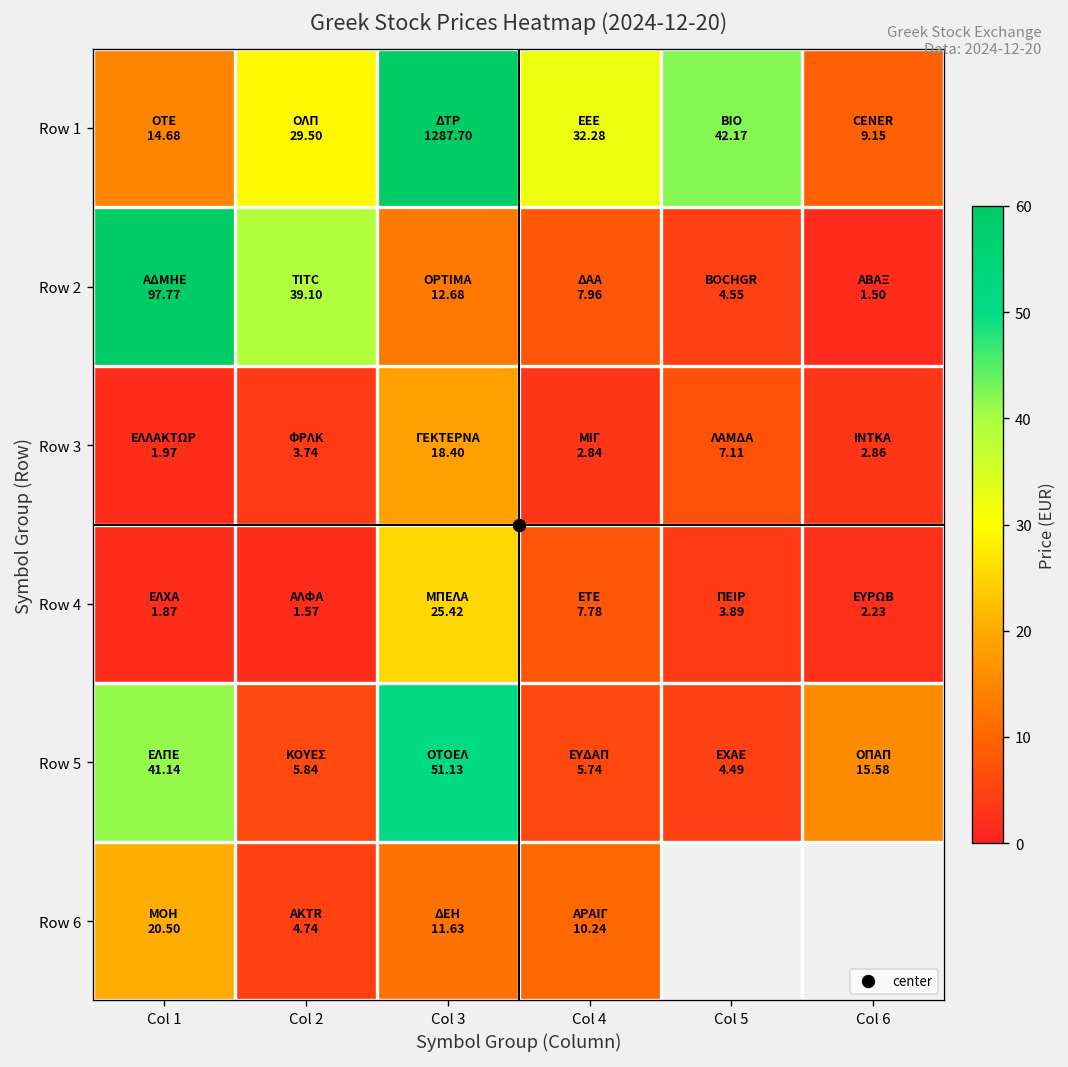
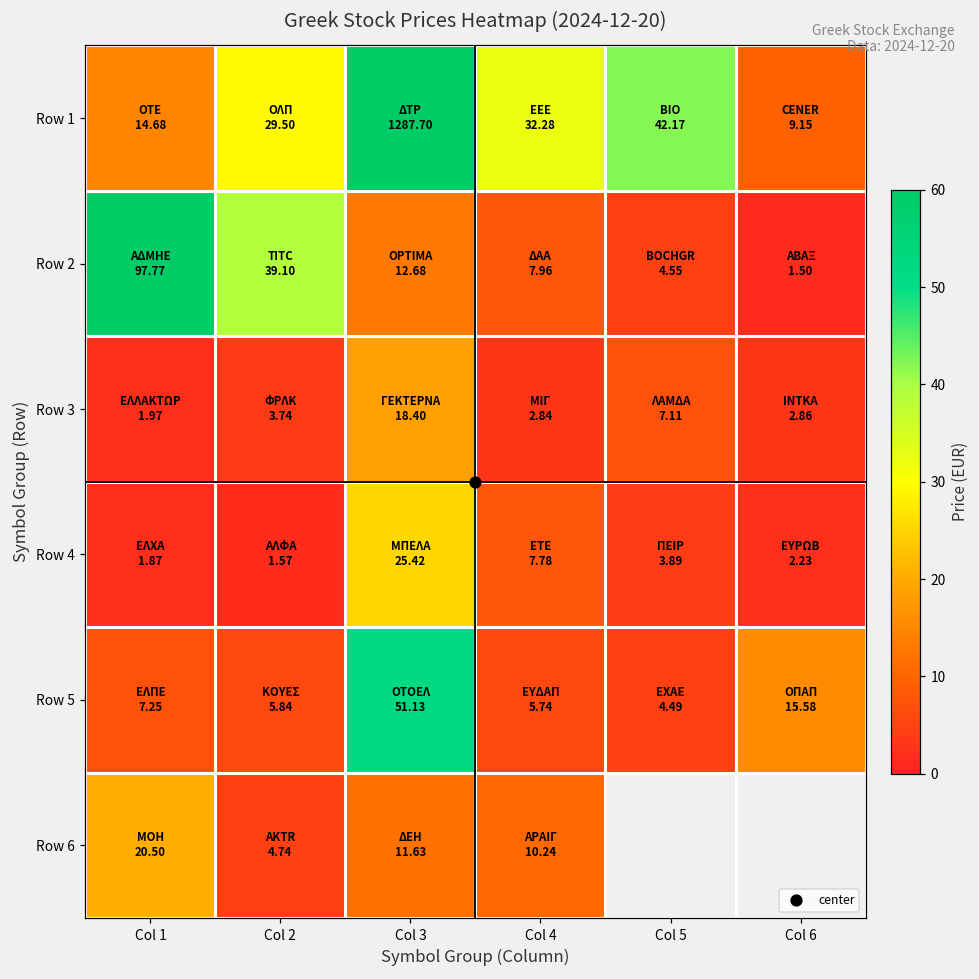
  {
    "Row 1": {
      "Col 1": 14.68,
      "Col 2": 29.50,
      "Col 3": 1287.70,
      "Col 4": 32.28,
      "Col 5": 42.17,
      "Col 6": 9.15
    },
    "Row 2": {
      "Col 1": 97.77,
      "Col 2": 39.10,
      "Col 3": 12.68,
      "Col 4": 7.96,
      "Col 5": 4.55,
      "Col 6": 1.50
    },
    "Row 3": {
      "Col 1": 1.97,
      "Col 2": 3.74,
      "Col 3": 18.40,
      "Col 4": 2.84,
      "Col 5": 7.11,
      "Col 6": 2.86
    },
    "Row 4": {
      "Col 1": 1.87,
      "Col 2": 1.57,
      "Col 3": 25.42,
      "Col 4": 7.78,
      "Col 5": 3.89,
      "Col 6": 2.23
    },
    "Row 5": {
-     "Col 1": 41.14,
+     "Col 1": 7.25,
      "Col 2": 5.84,
      "Col 3": 51.13,
      "Col 4": 5.74,
      "Col 5": 4.49,
      "Col 6": 15.58
    },
    "Row 6": {
      "Col 1": 20.50,
      "Col 2": 4.74,
      "Col 3": 11.63,
      "Col 4": 10.24
    }
  }
